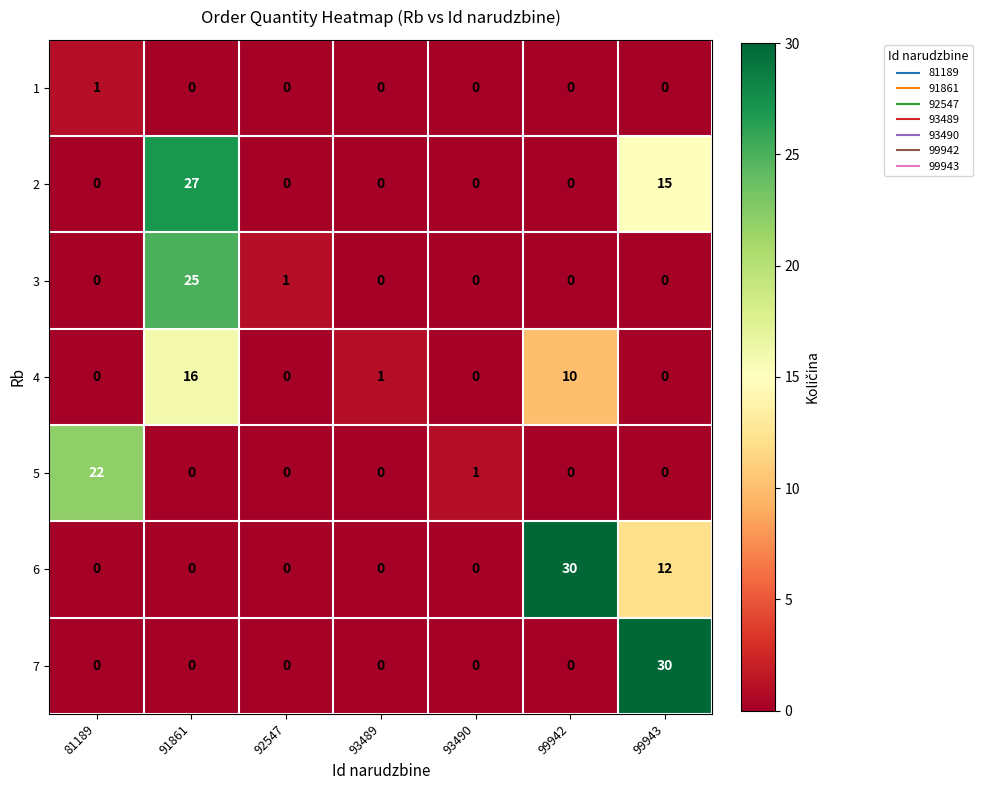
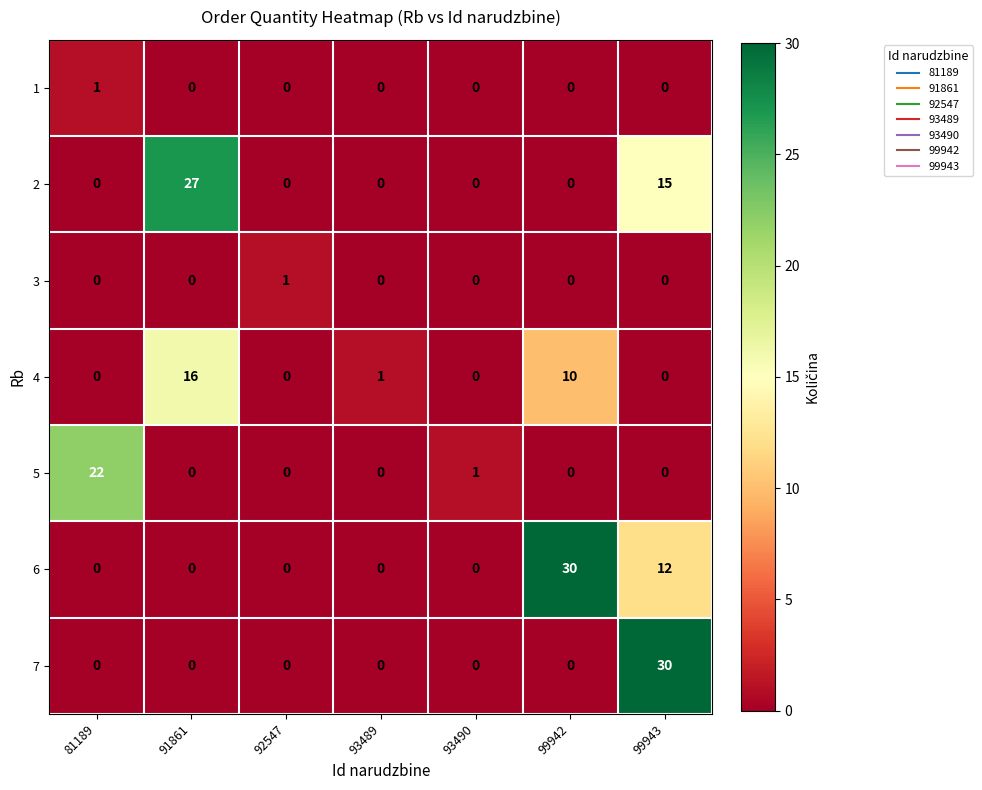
  {
    "1": {
      "81189": 1,
      "91861": 0,
      "92547": 0,
      "93489": 0,
      "93490": 0,
      "99942": 0,
      "99943": 0
    },
    "2": {
      "81189": 0,
      "91861": 27,
      "92547": 0,
      "93489": 0,
      "93490": 0,
      "99942": 0,
      "99943": 15
    },
    "3": {
      "81189": 0,
-     "91861": 25,
+     "91861": 0,
      "92547": 1,
      "93489": 0,
      "93490": 0,
      "99942": 0,
      "99943": 0
    },
    "4": {
      "81189": 0,
      "91861": 16,
      "92547": 0,
      "93489": 1,
      "93490": 0,
      "99942": 10,
      "99943": 0
    },
    "5": {
      "81189": 22,
      "91861": 0,
      "92547": 0,
      "93489": 0,
      "93490": 1,
      "99942": 0,
      "99943": 0
    },
    "6": {
      "81189": 0,
      "91861": 0,
      "92547": 0,
      "93489": 0,
      "93490": 0,
      "99942": 30,
      "99943": 12
    },
    "7": {
      "81189": 0,
      "91861": 0,
      "92547": 0,
      "93489": 0,
      "93490": 0,
      "99942": 0,
      "99943": 30
    }
  }
